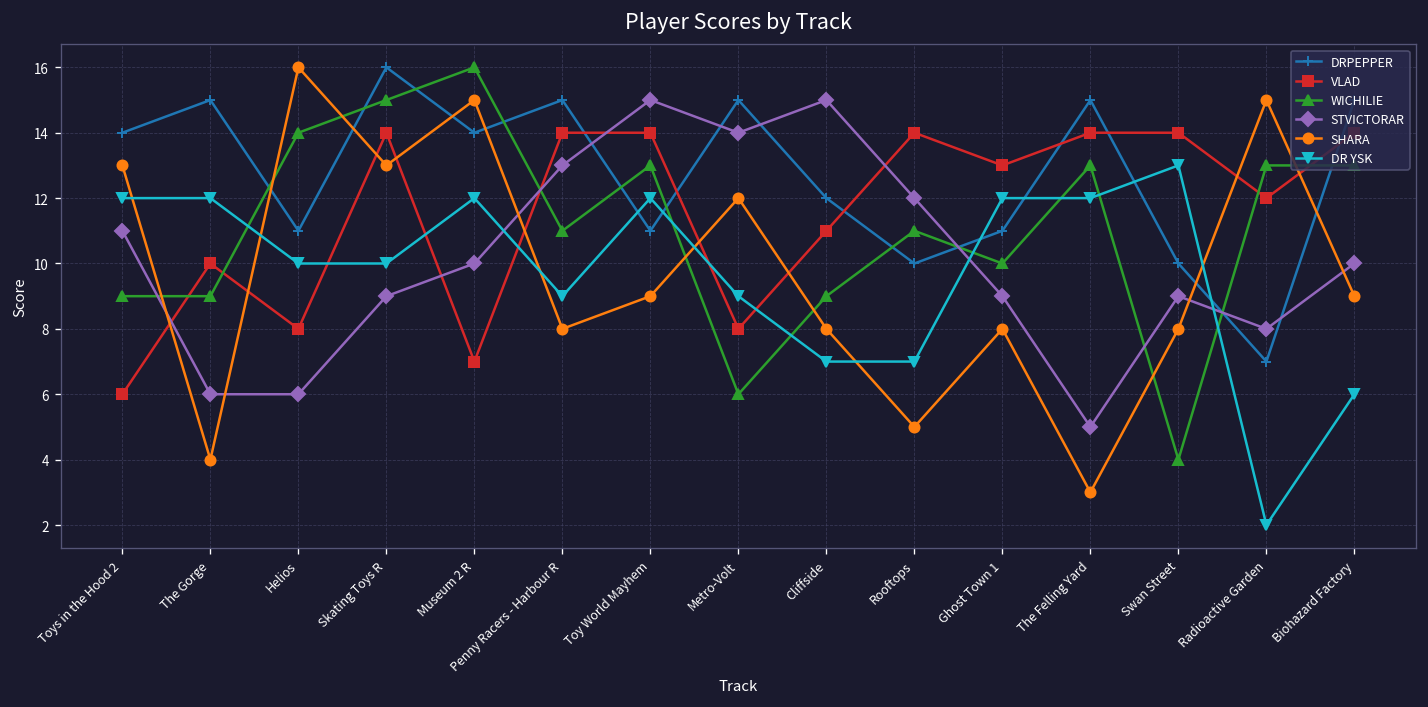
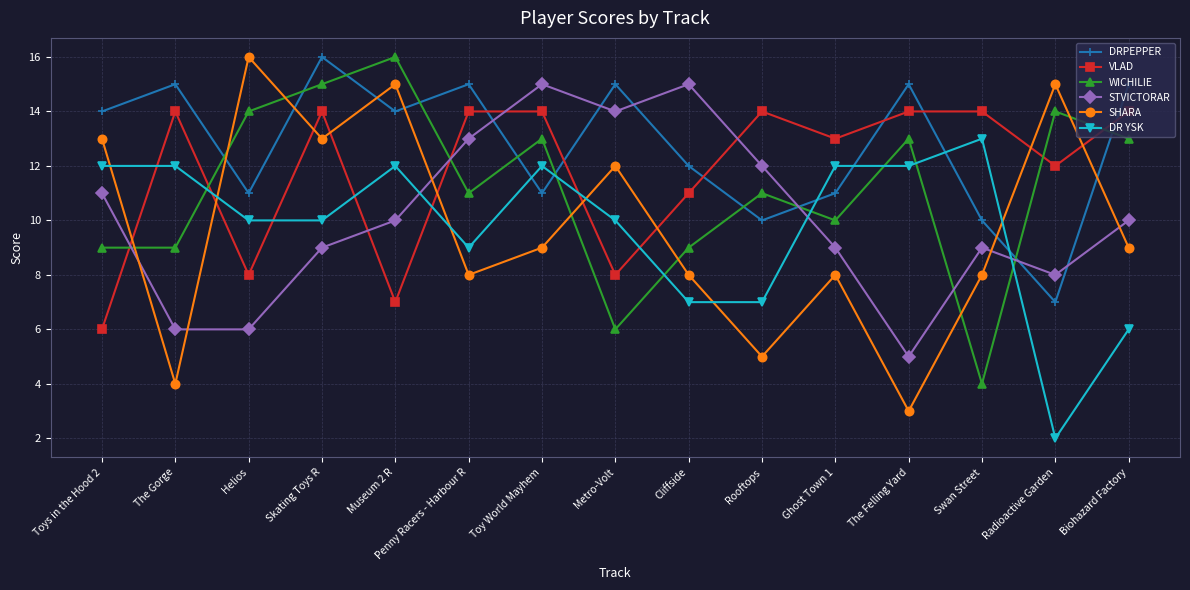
  {
    "DRPEPPER": {
      "Toys in the Hood 2": 14,
      "The Gorge": 15,
      "Helios": 11,
      "Skating Toys R": 16,
      "Museum 2 R": 14,
      "Penny Racers - Harbour R": 15,
      "Toy World Mayhem": 11,
      "Metro-Volt": 15,
      "Cliffside": 12,
      "Rooftops": 10,
      "Ghost Town 1": 11,
      "The Felling Yard": 15,
      "Swan Street": 10,
      "Radioactive Garden": 7
    },
    "VLAD": {
      "Toys in the Hood 2": 6,
-     "The Gorge": 10,
+     "The Gorge": 14,
      "Helios": 8,
      "Skating Toys R": 14,
      "Museum 2 R": 7,
      "Penny Racers - Harbour R": 14,
      "Toy World Mayhem": 14,
      "Metro-Volt": 8,
      "Cliffside": 11,
      "Rooftops": 14,
      "Ghost Town 1": 13,
      "The Felling Yard": 14,
      "Swan Street": 14,
      "Radioactive Garden": 12
    },
    "WICHILIE": {
      "Toys in the Hood 2": 9,
      "The Gorge": 9,
      "Helios": 14,
      "Skating Toys R": 15,
      "Museum 2 R": 16,
      "Penny Racers - Harbour R": 11,
      "Toy World Mayhem": 13,
      "Metro-Volt": 6,
      "Cliffside": 9,
      "Rooftops": 11,
      "Ghost Town 1": 10,
      "The Felling Yard": 13,
      "Swan Street": 4,
-     "Radioactive Garden": 13,
+     "Radioactive Garden": 14,
      "Biohazard Factory": 13
    },
    "STVICTORAR": {
      "Toys in the Hood 2": 11,
      "The Gorge": 6,
      "Helios": 6,
      "Skating Toys R": 9,
      "Museum 2 R": 10,
      "Penny Racers - Harbour R": 13,
      "Toy World Mayhem": 15,
      "Metro-Volt": 14,
      "Cliffside": 15,
      "Rooftops": 12,
      "Ghost Town 1": 9,
      "The Felling Yard": 5,
      "Swan Street": 9,
      "Radioactive Garden": 8,
      "Biohazard Factory": 10
    },
    "SHARA": {
      "Toys in the Hood 2": 13,
      "The Gorge": 4,
      "Helios": 16,
      "Skating Toys R": 13,
      "Museum 2 R": 15,
      "Penny Racers - Harbour R": 8,
      "Toy World Mayhem": 9,
      "Metro-Volt": 12,
      "Cliffside": 8,
      "Rooftops": 5,
      "Ghost Town 1": 8,
      "The Felling Yard": 3,
      "Swan Street": 8,
      "Radioactive Garden": 15,
      "Biohazard Factory": 9
    },
    "DR YSK": {
      "Toys in the Hood 2": 12,
      "The Gorge": 12,
      "Helios": 10,
      "Skating Toys R": 10,
      "Museum 2 R": 12,
      "Penny Racers - Harbour R": 9,
      "Toy World Mayhem": 12,
-     "Metro-Volt": 9,
+     "Metro-Volt": 10,
      "Cliffside": 7,
      "Rooftops": 7,
      "Ghost Town 1": 12,
      "The Felling Yard": 12,
      "Swan Street": 13,
      "Radioactive Garden": 2,
      "Biohazard Factory": 6
    }
  }
